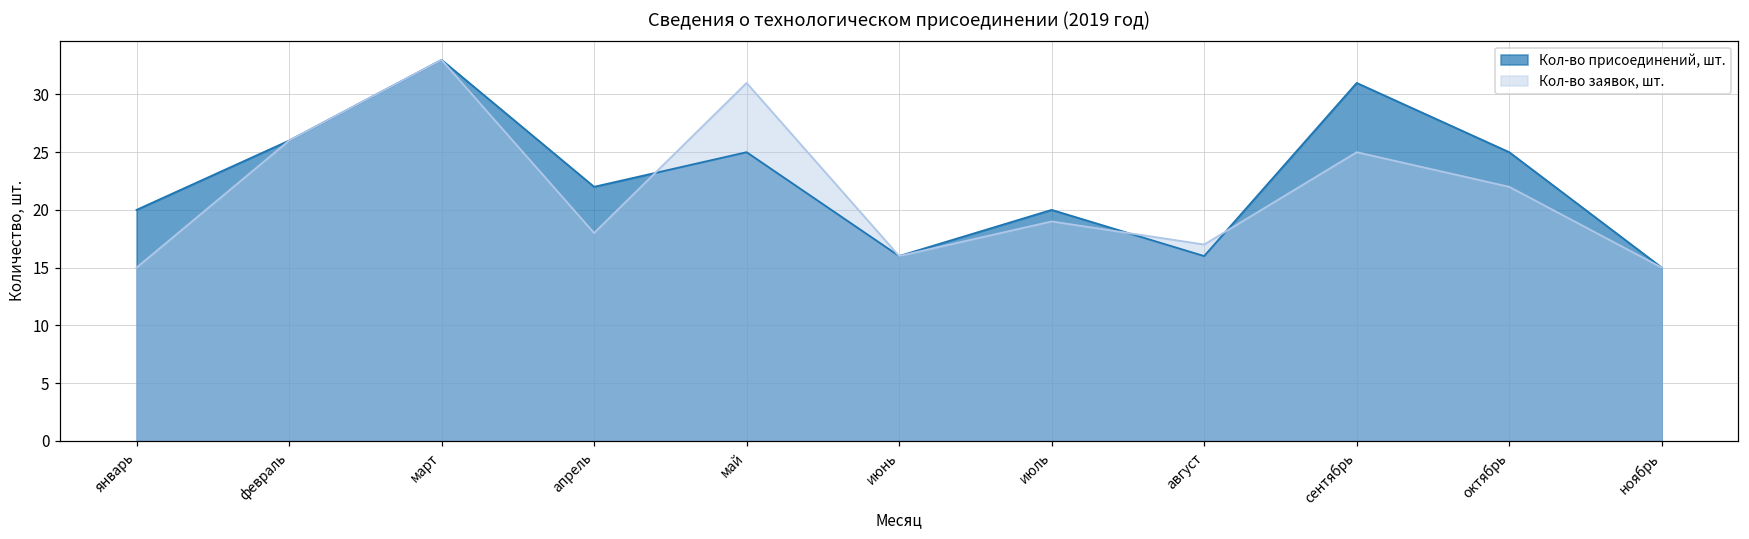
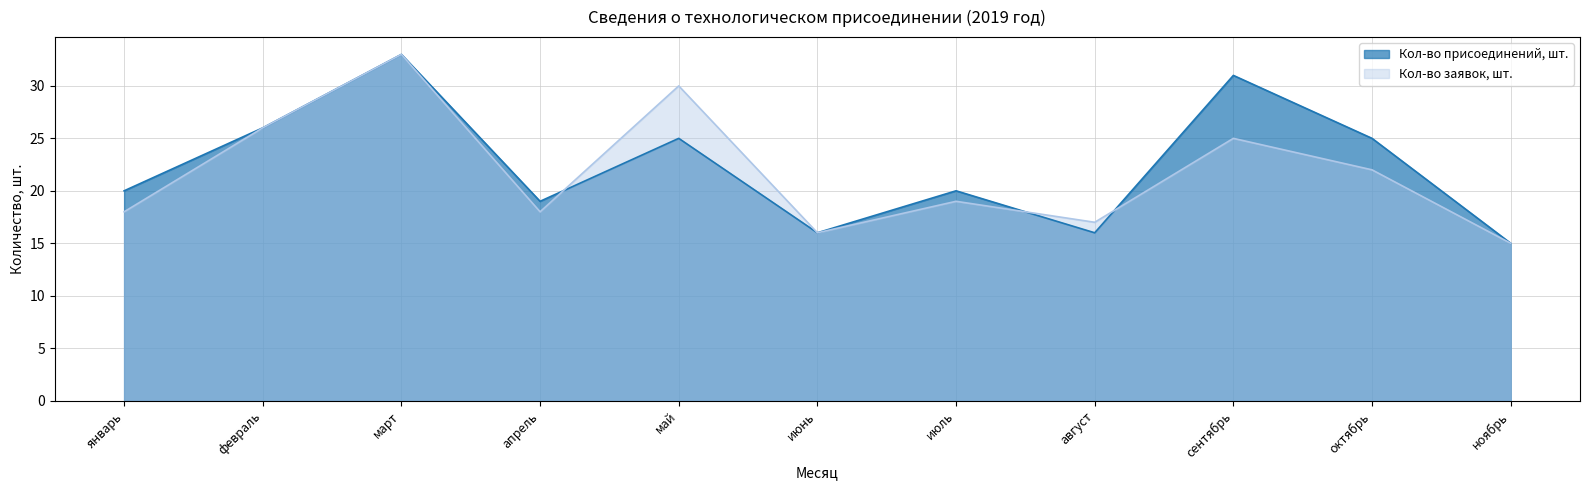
  {
    "Кол-во присоединений, шт.": {
      "январь": 20,
-     "апрель": 22,
+     "апрель": 19,
      "май": 25,
      "июль": 20,
      "август": 16,
      "сентябрь": 31,
      "октябрь": 25
    },
    "Кол-во заявок, шт.": {
-     "январь": 15,
+     "январь": 18,
      "апрель": 18,
-     "май": 31,
+     "май": 30,
      "июль": 19,
      "август": 17,
      "сентябрь": 25,
      "октябрь": 22
    }
  }
